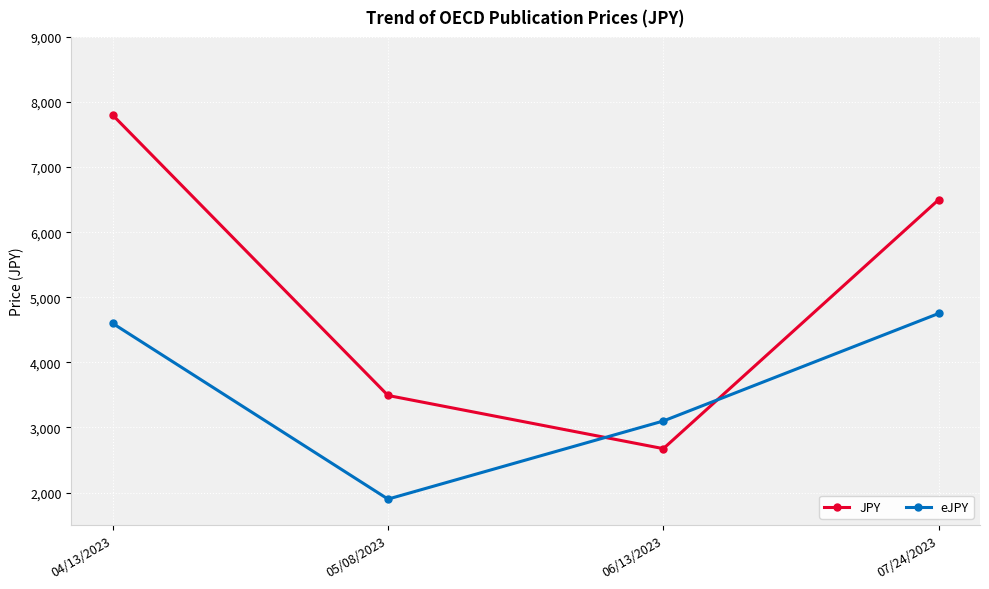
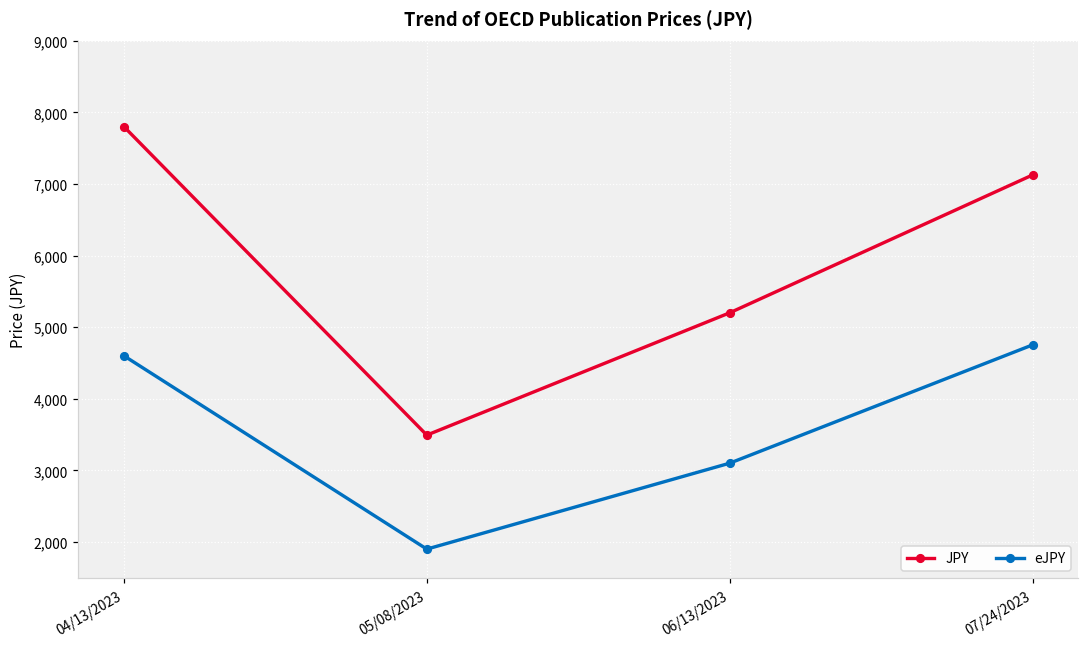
  {
    "JPY": {
      "04/13/2023": "7,800",
      "05/08/2023": "3,500",
-     "06/13/2023": "2,700",
-     "07/24/2023": "6,500"
+     "06/13/2023": "5,200",
+     "07/24/2023": "7,100"
    },
    "eJPY": {
      "04/13/2023": "4,600",
      "05/08/2023": "1,900",
      "06/13/2023": "3,100",
      "07/24/2023": "4,800"
    }
  }
